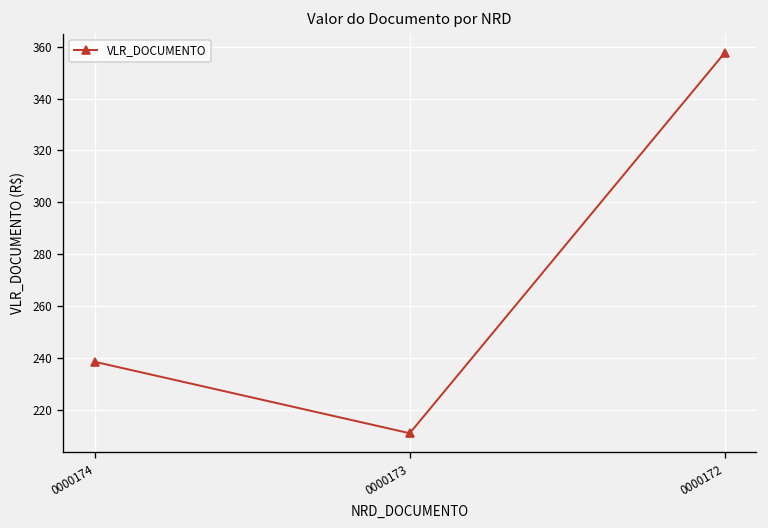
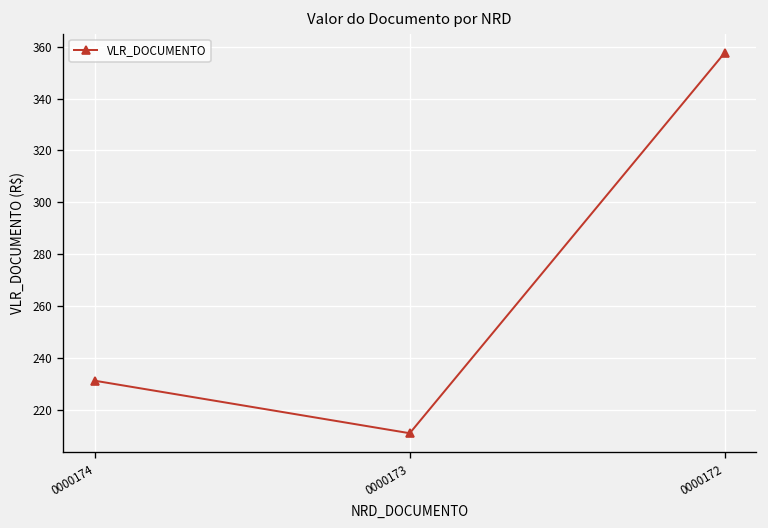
  {
-   "0000174": 238,
+   "0000174": 231,
    "0000173": 211,
    "0000172": 358
  }
